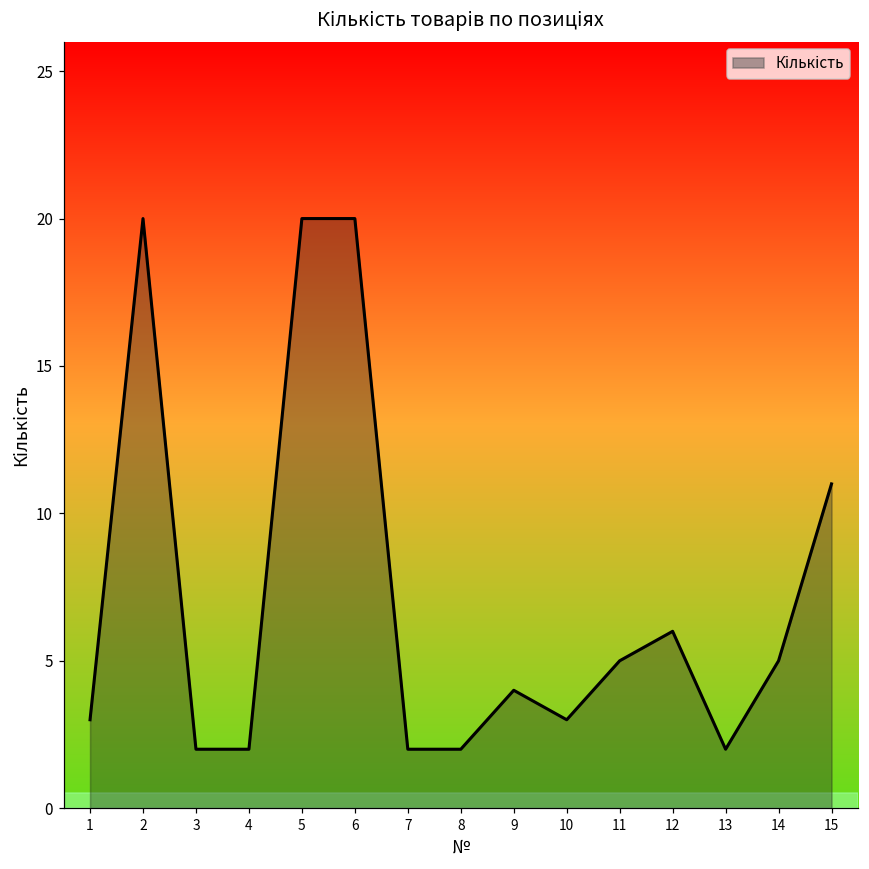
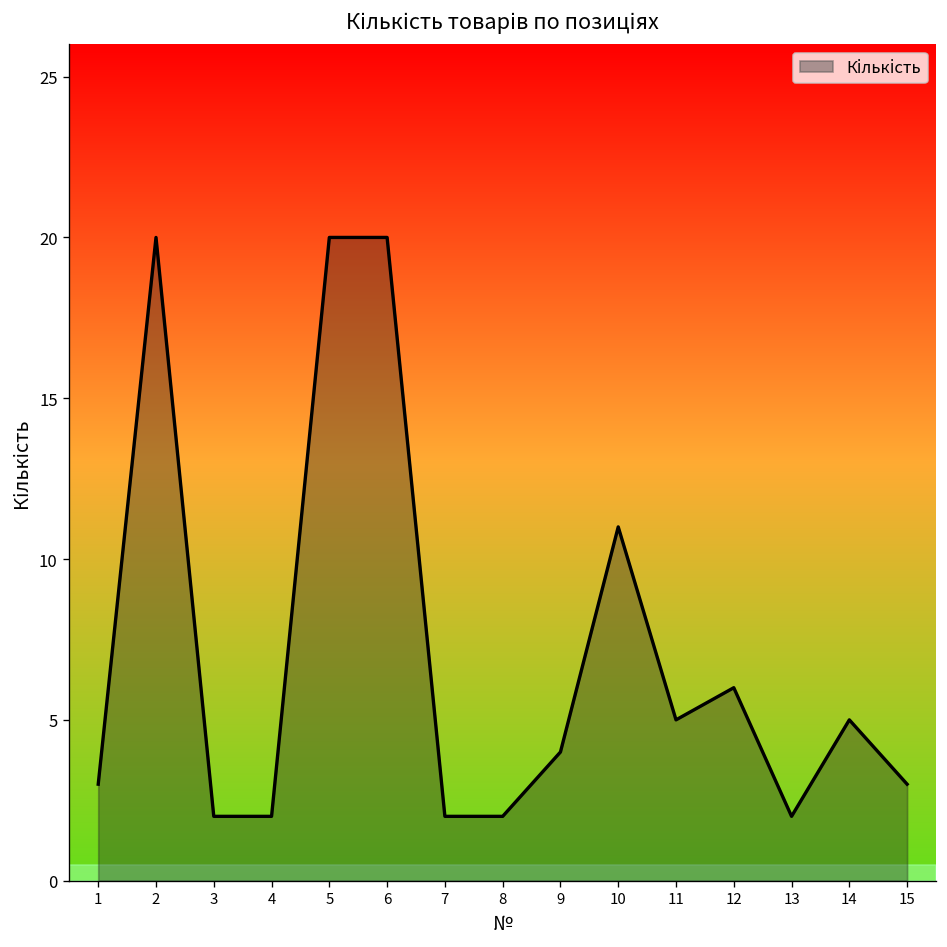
  {
    "1": 3,
    "2": 20,
    "3": 2,
    "4": 2,
    "5": 20,
    "6": 20,
    "7": 2,
    "8": 2,
    "9": 4,
-   "10": 3,
+   "10": 11,
    "11": 5,
    "12": 6,
    "13": 2,
    "14": 5,
-   "15": 11
+   "15": 3
  }
